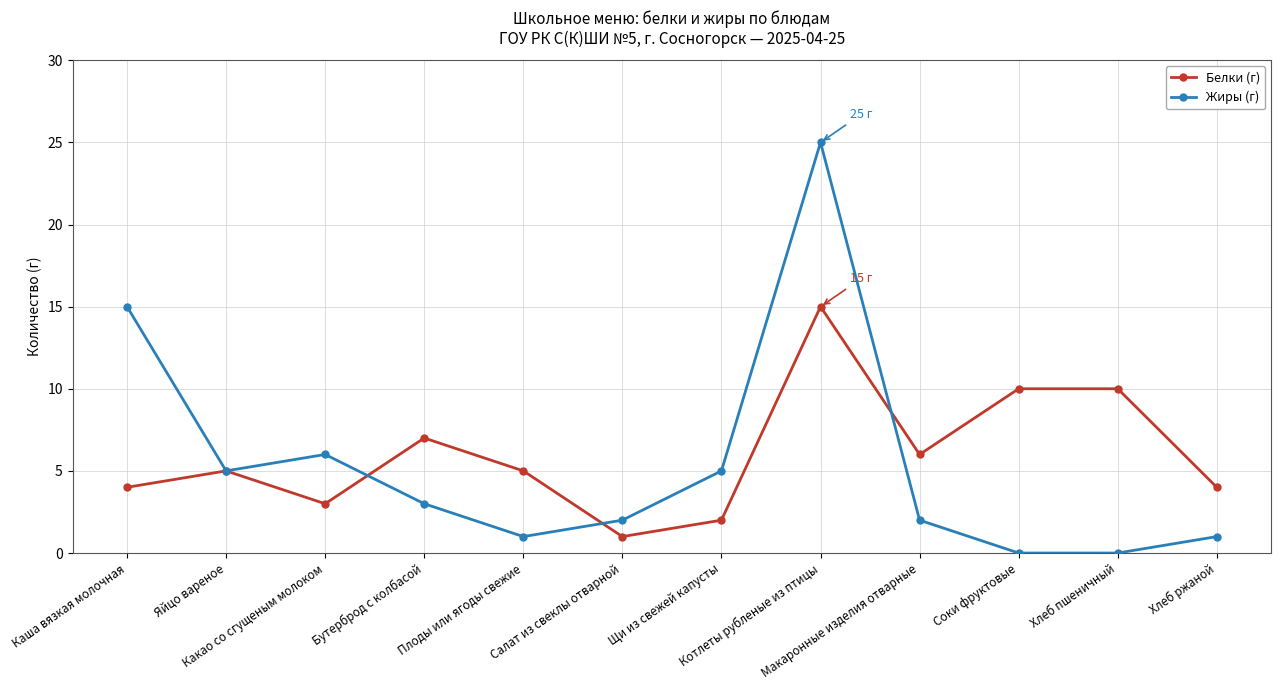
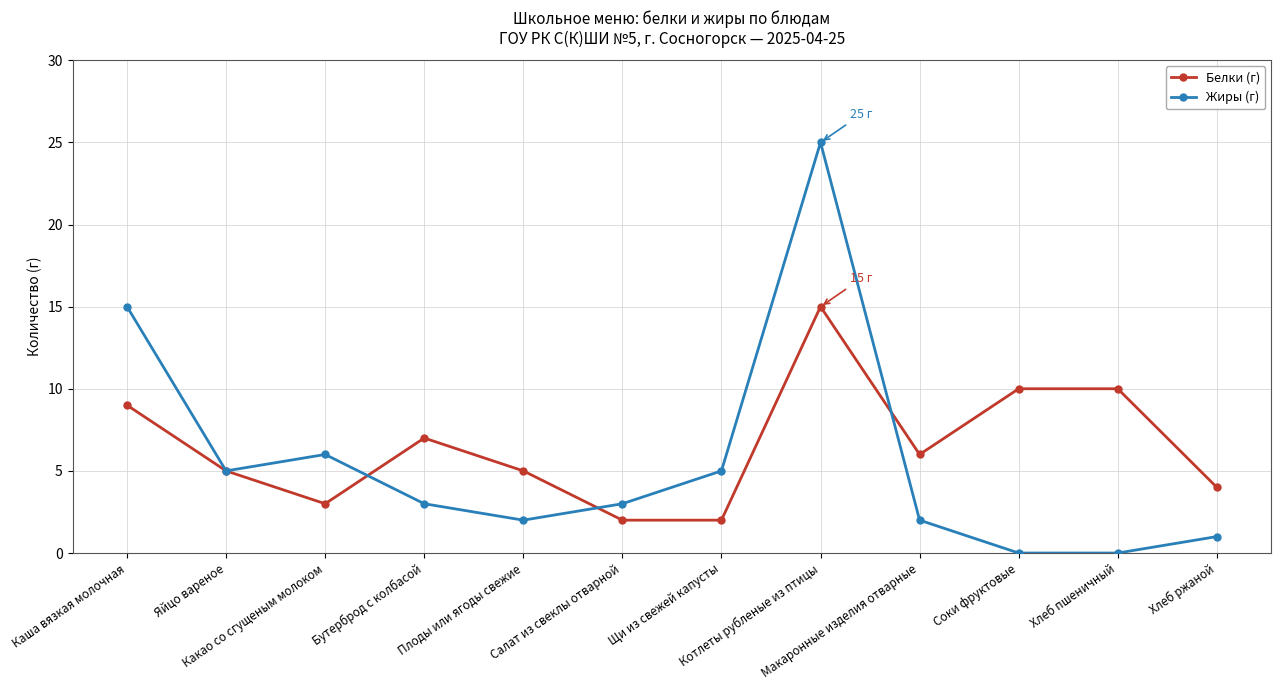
  {
    "Белки (г)": {
-     "Каша вязкая молочная": 4,
+     "Каша вязкая молочная": 9,
      "Какао со сгущеным молоком": 3,
      "Бутерброд с колбасой": 7,
      "Плоды или ягоды свежие": 5,
-     "Салат из свеклы отварной": 1,
+     "Салат из свеклы отварной": 2,
      "Щи из свежей капусты": 2,
      "Макаронные изделия отварные": 6,
      "Соки фруктовые": 10,
      "Хлеб пшеничный": 10,
      "Хлеб ржаной": 4
    },
    "Жиры (г)": {
      "Каша вязкая молочная": 15,
      "Какао со сгущеным молоком": 6,
      "Бутерброд с колбасой": 3,
-     "Плоды или ягоды свежие": 1,
-     "Салат из свеклы отварной": 2,
+     "Плоды или ягоды свежие": 2,
+     "Салат из свеклы отварной": 3,
      "Щи из свежей капусты": 5,
      "Макаронные изделия отварные": 2,
      "Соки фруктовые": 0,
      "Хлеб пшеничный": 0,
      "Хлеб ржаной": 1
    }
  }
